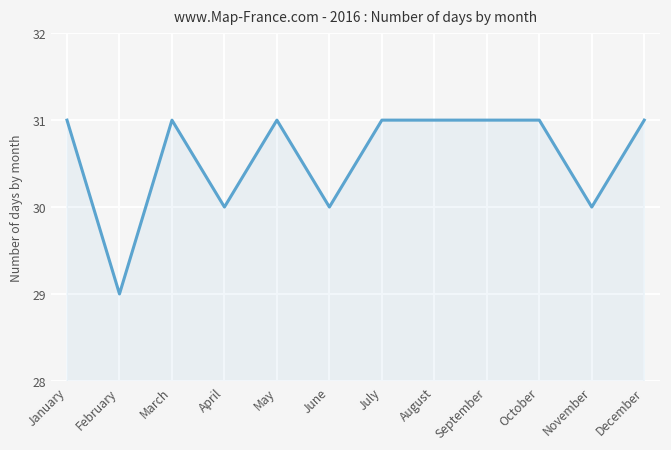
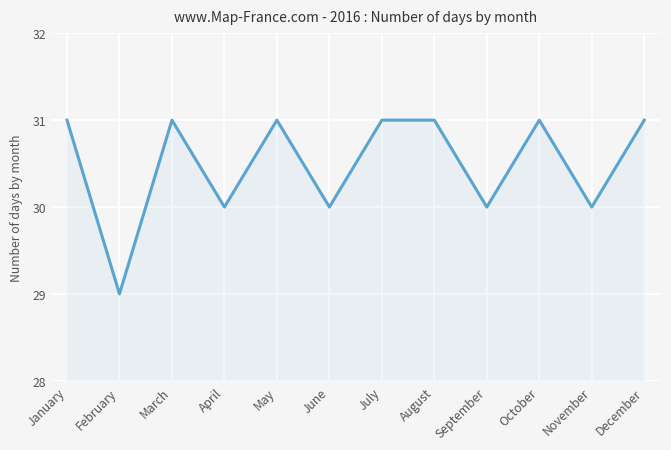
  {
    "January": 31,
    "February": 29,
    "March": 31,
    "April": 30,
    "May": 31,
    "June": 30,
    "July": 31,
    "August": 31,
-   "September": 31,
+   "September": 30,
    "October": 31,
    "November": 30,
    "December": 31
  }
